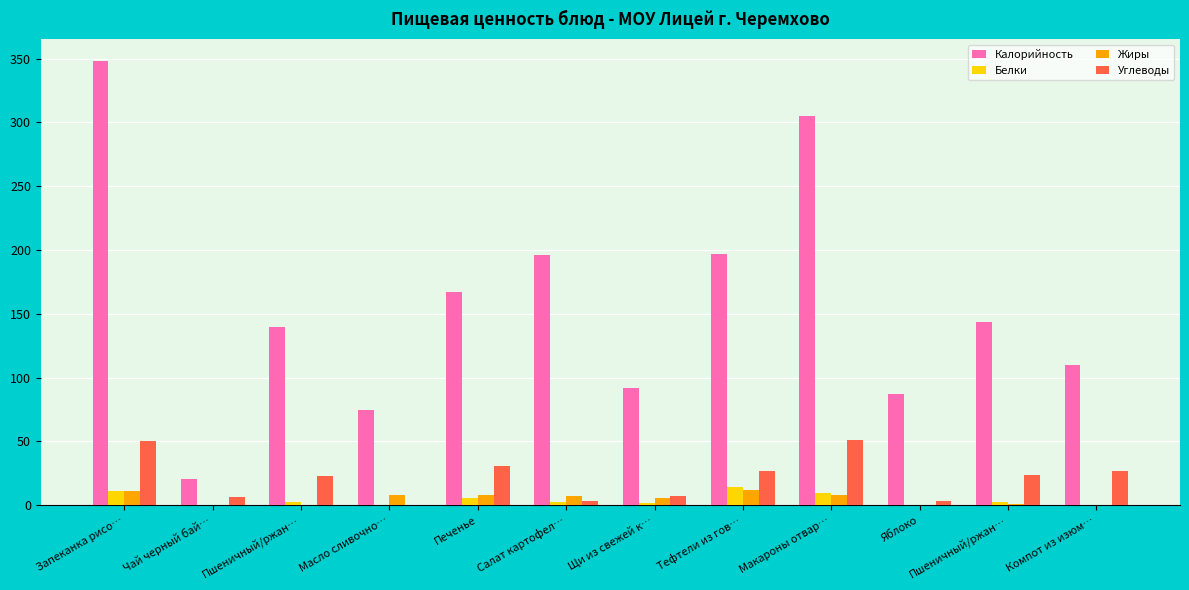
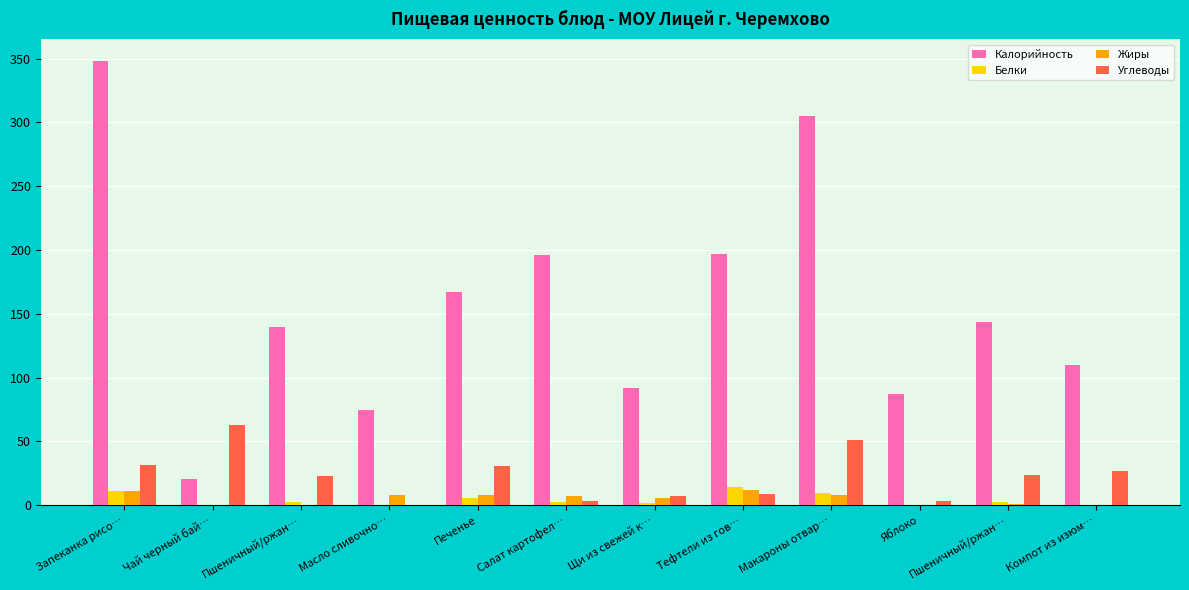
  {
    "Калорийность": {
      "Запеканка рисо…": 348,
      "Чай черный бай…": 20,
      "Масло сливочно…": 75,
      "Печенье": 167,
      "Салат картофел…": 196,
      "Щи из свежей к…": 92,
      "Тефтели из гов…": 197,
      "Макароны отвар…": 305,
      "Яблоко": 87,
      "Компот из изюм…": 110
    },
    "Углеводы": {
-     "Запеканка рисо…": 50,
-     "Чай черный бай…": 7,
+     "Запеканка рисо…": 32,
+     "Чай черный бай…": 63,
      "Печенье": 30,
      "Салат картофел…": 3,
      "Щи из свежей к…": 7,
-     "Тефтели из гов…": 27,
+     "Тефтели из гов…": 9,
      "Макароны отвар…": 51,
      "Яблоко": 3,
      "Компот из изюм…": 27
    }
  }
